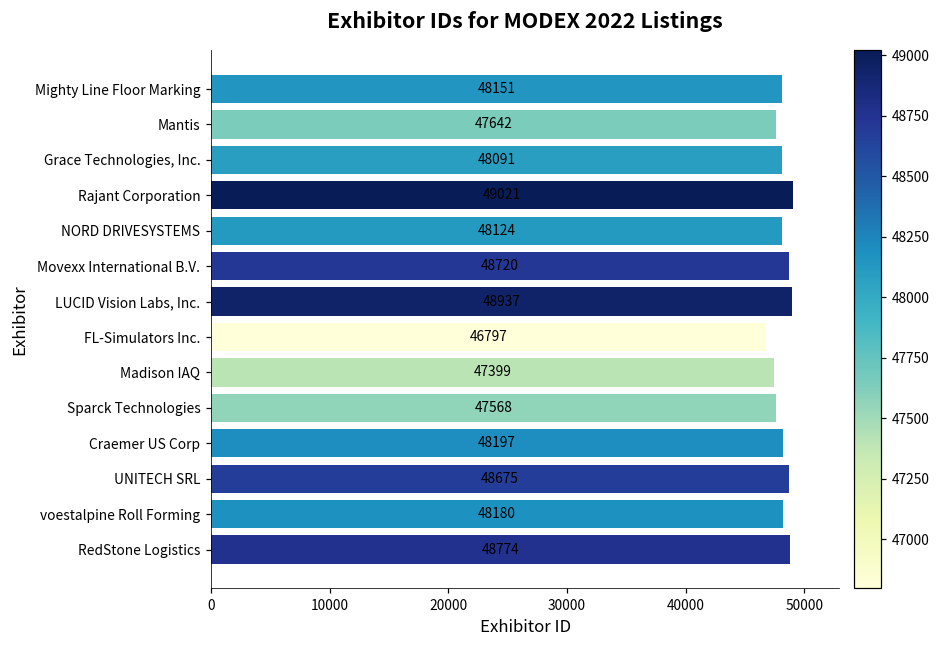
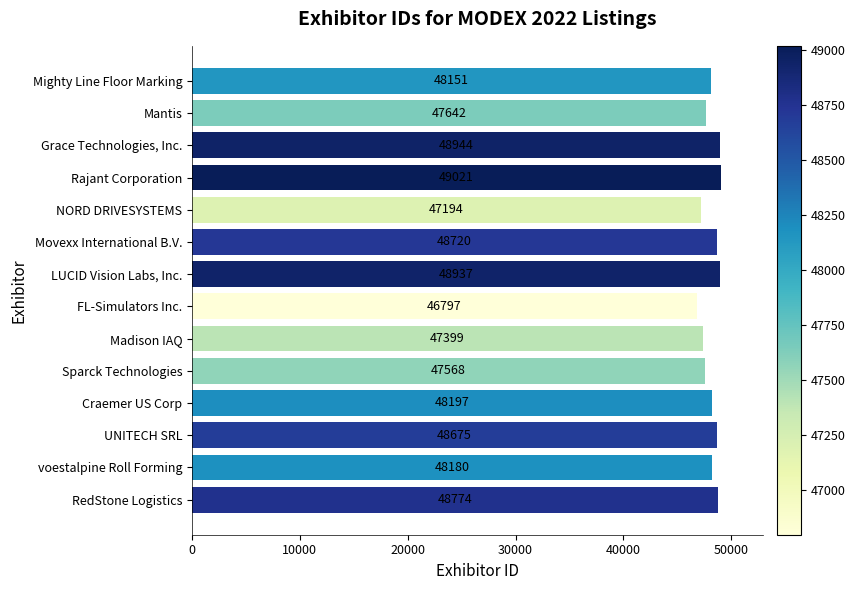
  {
    "Mighty Line Floor Marking": 48151,
    "Mantis": 47642,
-   "Grace Technologies, Inc.": 48091,
+   "Grace Technologies, Inc.": 48944,
    "Rajant Corporation": 49021,
-   "NORD DRIVESYSTEMS": 48124,
+   "NORD DRIVESYSTEMS": 47194,
    "Movexx International B.V.": 48720,
    "LUCID Vision Labs, Inc.": 48937,
    "FL-Simulators Inc.": 46797,
    "Madison IAQ": 47399,
    "Sparck Technologies": 47568,
    "Craemer US Corp": 48197,
    "UNITECH SRL": 48675,
    "voestalpine Roll Forming": 48180,
    "RedStone Logistics": 48774
  }
